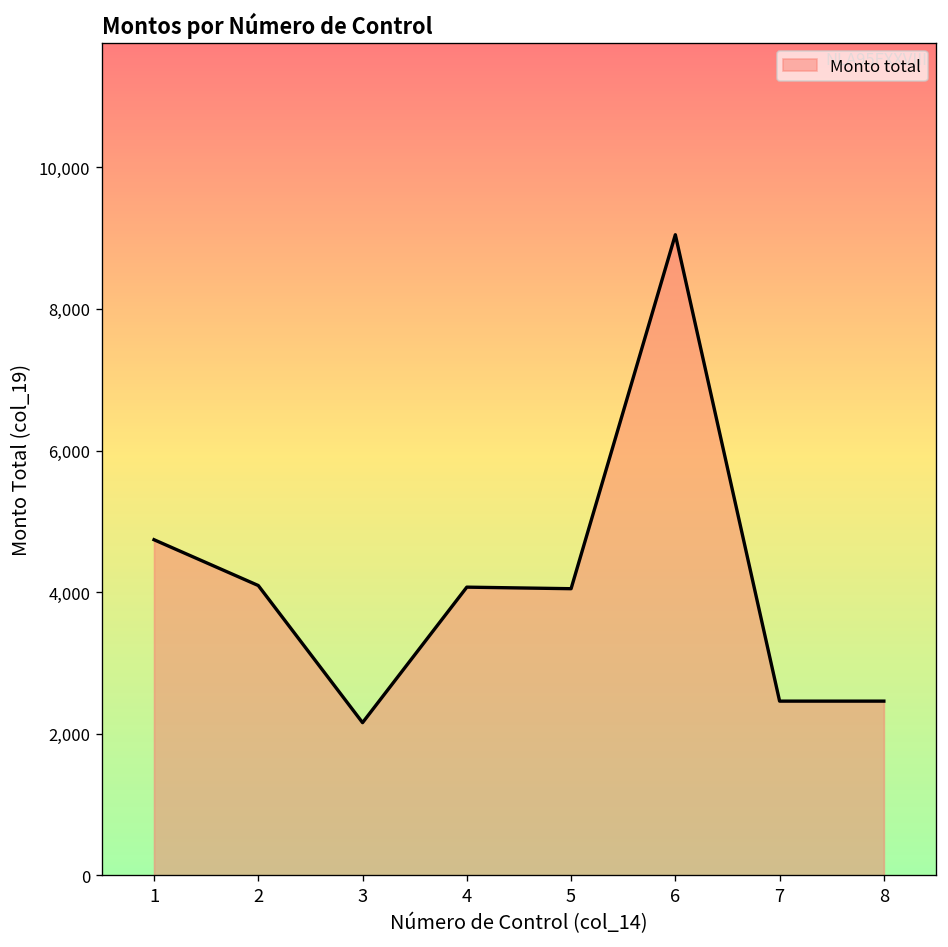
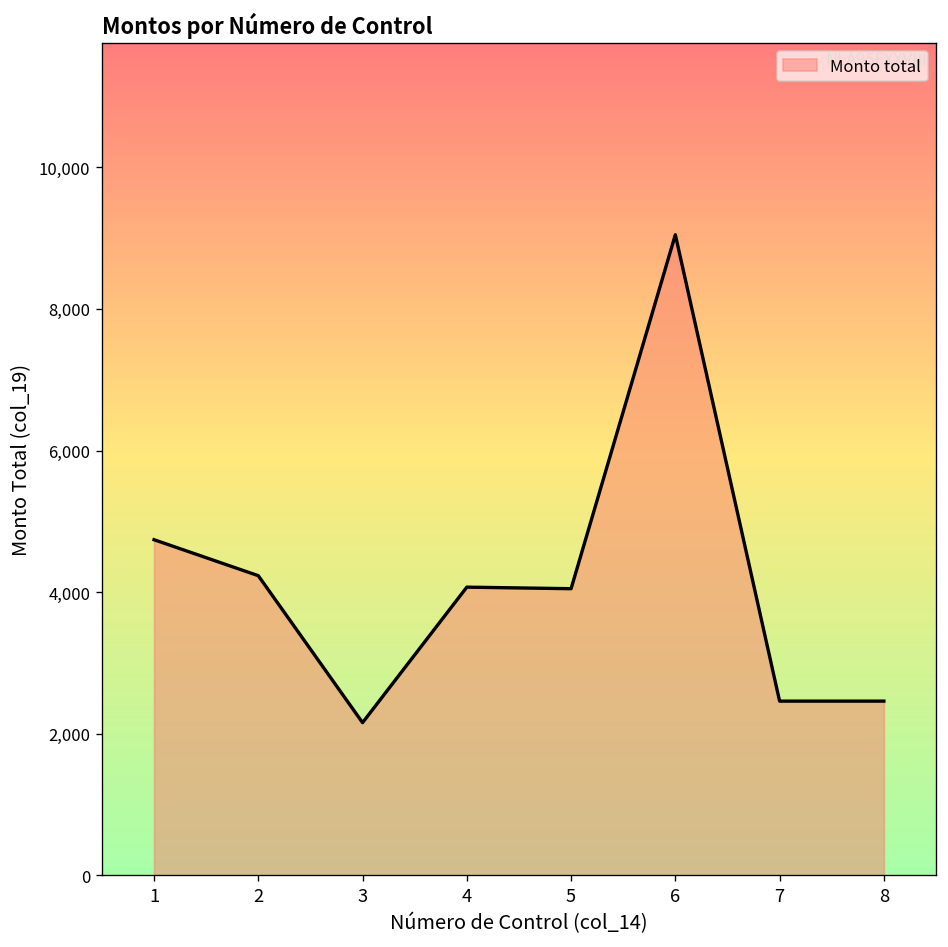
  {
    "1": "4,700",
-   "2": "4,100",
+   "2": "4,200",
    "3": "2,200",
    "4": "4,100",
    "5": "4,000",
    "6": "9,000",
    "7": "2,500",
    "8": "2,500"
  }
